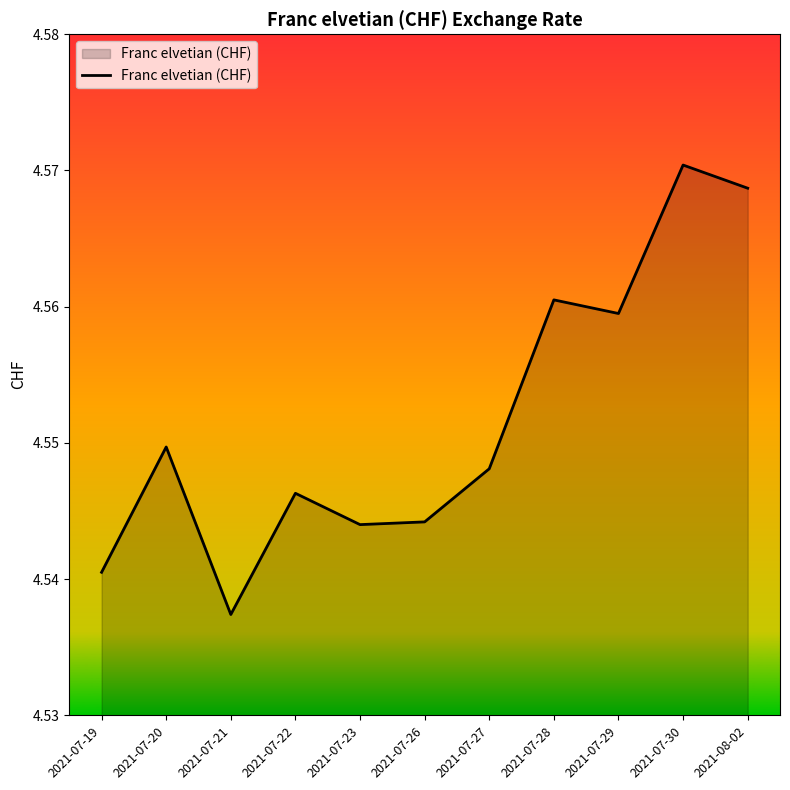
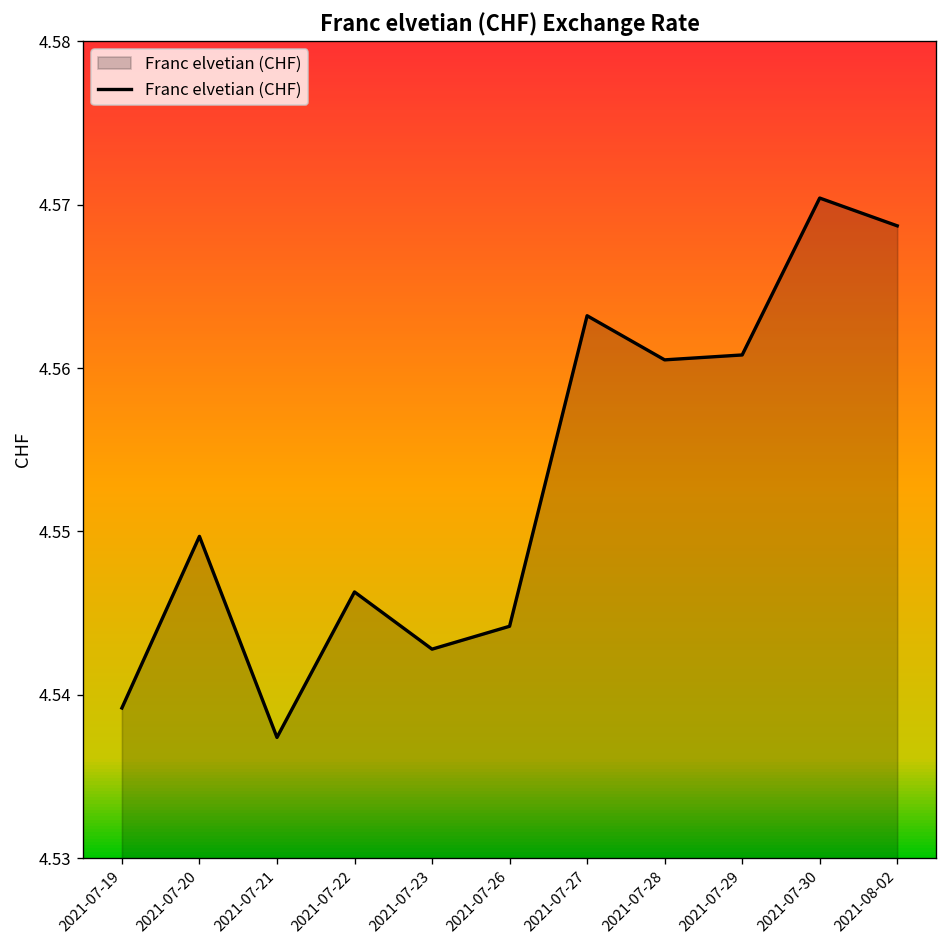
  {
-   "2021-07-19": 4.5405,
+   "2021-07-19": 4.5392,
    "2021-07-20": 4.5497,
    "2021-07-21": 4.5374,
    "2021-07-22": 4.5463,
-   "2021-07-23": 4.5440,
+   "2021-07-23": 4.5428,
    "2021-07-26": 4.5442,
-   "2021-07-27": 4.5481,
+   "2021-07-27": 4.5632,
    "2021-07-28": 4.5605,
-   "2021-07-29": 4.5595,
+   "2021-07-29": 4.5608,
    "2021-07-30": 4.5704,
    "2021-08-02": 4.5687
  }
